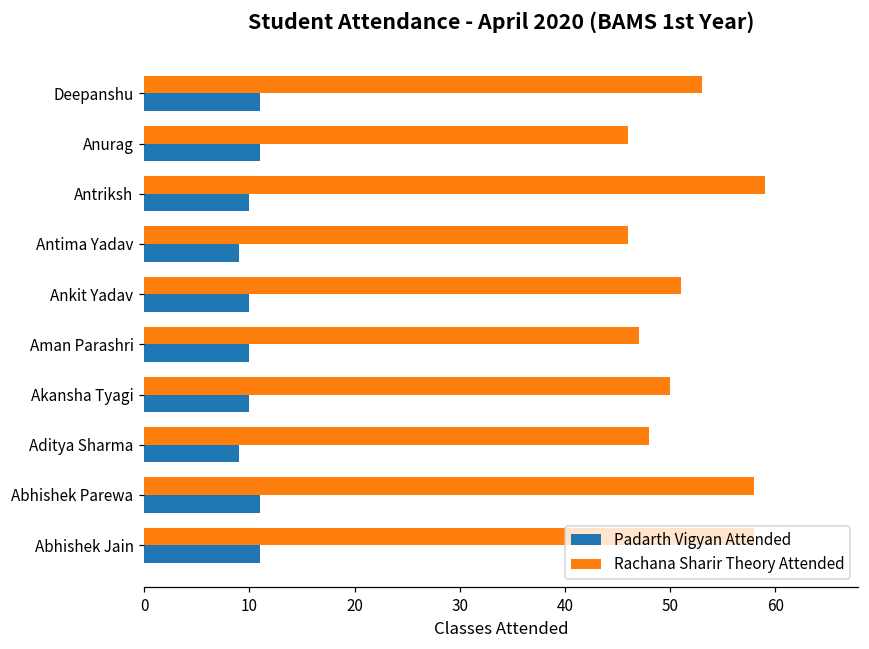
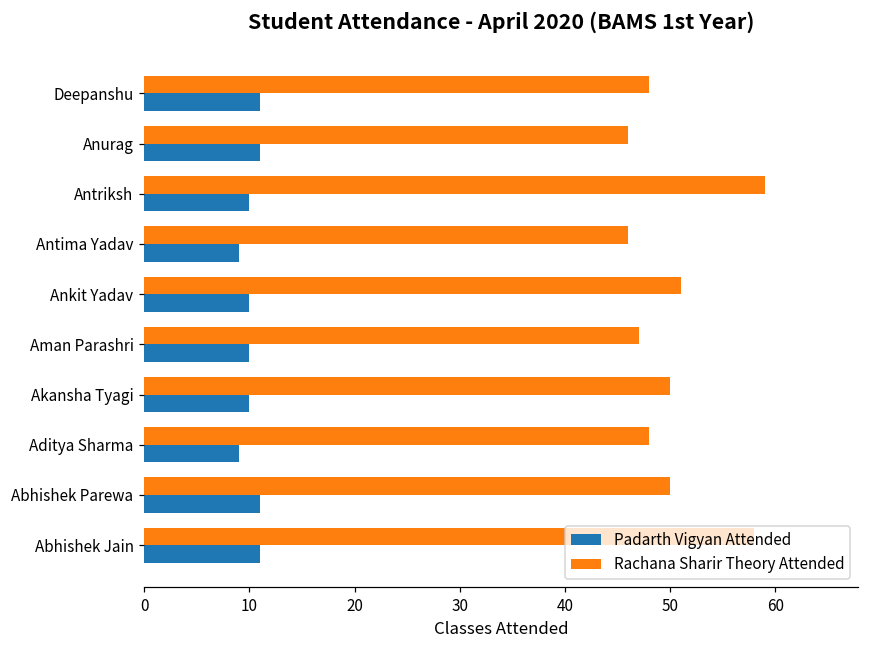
  {
    "Padarth Vigyan Attended": {
      "Deepanshu": 11,
      "Anurag": 11,
      "Antriksh": 10,
      "Antima Yadav": 9,
      "Ankit Yadav": 10,
      "Aman Parashri": 10,
      "Akansha Tyagi": 10,
      "Aditya Sharma": 9,
      "Abhishek Parewa": 11,
      "Abhishek Jain": 11
    },
    "Rachana Sharir Theory Attended": {
-     "Deepanshu": 53,
+     "Deepanshu": 48,
      "Anurag": 46,
      "Antriksh": 59,
      "Antima Yadav": 46,
      "Ankit Yadav": 51,
      "Aman Parashri": 47,
      "Akansha Tyagi": 50,
      "Aditya Sharma": 48,
-     "Abhishek Parewa": 58
+     "Abhishek Parewa": 50
    }
  }
